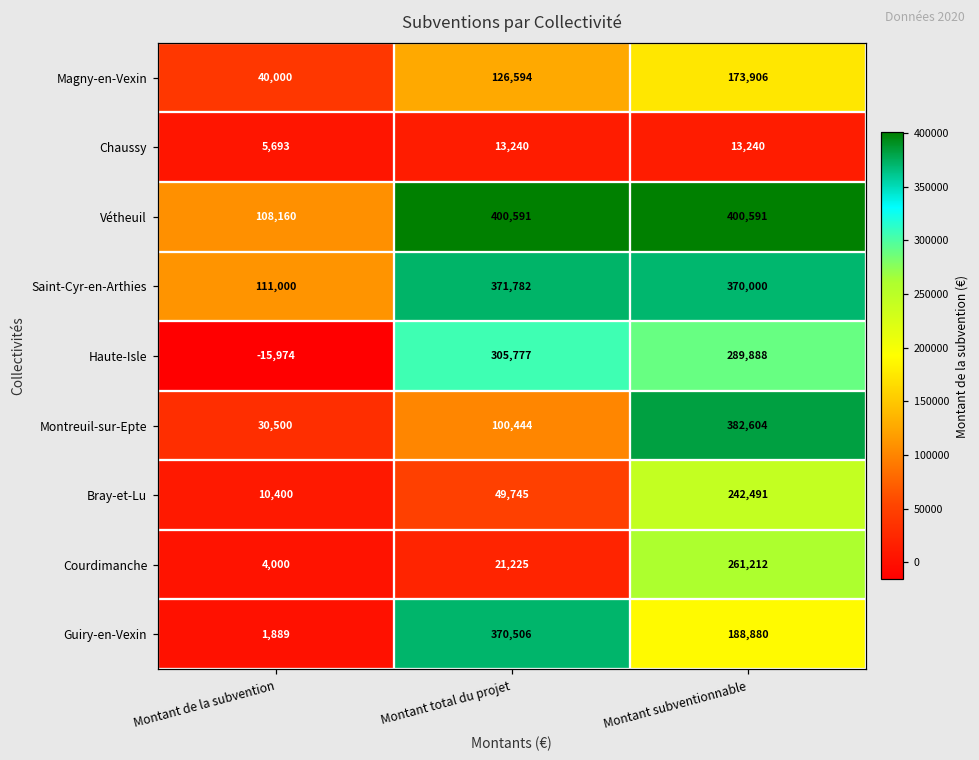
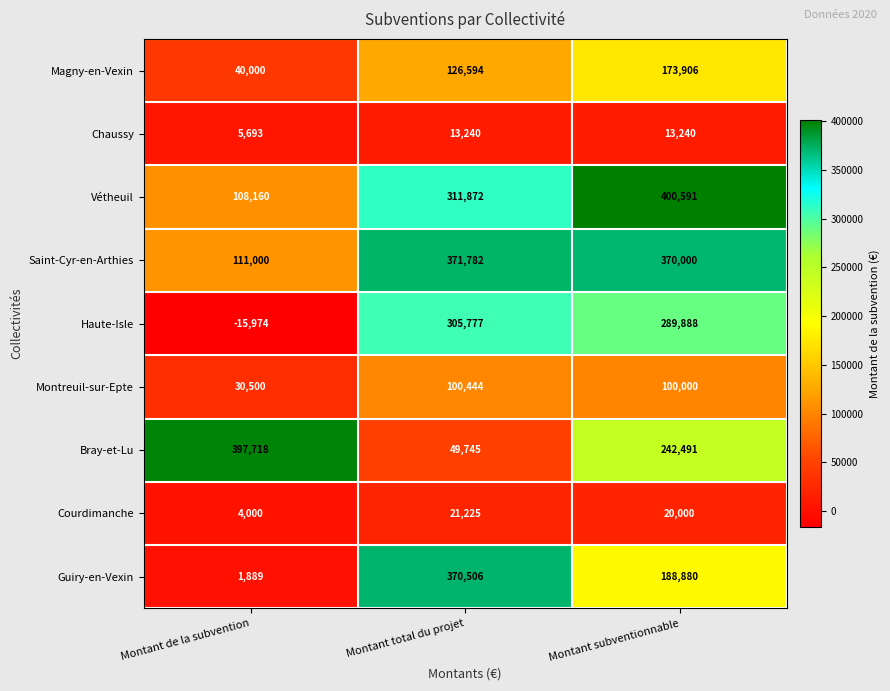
  {
    "Magny-en-Vexin": {
      "Montant de la subvention": "40,000",
      "Montant total du projet": "126,594",
      "Montant subventionnable": "173,906"
    },
    "Chaussy": {
      "Montant de la subvention": "5,693",
      "Montant total du projet": "13,240",
      "Montant subventionnable": "13,240"
    },
    "Vétheuil": {
      "Montant de la subvention": "108,160",
-     "Montant total du projet": "400,591",
+     "Montant total du projet": "311,872",
      "Montant subventionnable": "400,591"
    },
    "Saint-Cyr-en-Arthies": {
      "Montant de la subvention": "111,000",
      "Montant total du projet": "371,782",
      "Montant subventionnable": "370,000"
    },
    "Haute-Isle": {
      "Montant de la subvention": "-15,974",
      "Montant total du projet": "305,777",
      "Montant subventionnable": "289,888"
    },
    "Montreuil-sur-Epte": {
      "Montant de la subvention": "30,500",
      "Montant total du projet": "100,444",
-     "Montant subventionnable": "382,604"
+     "Montant subventionnable": "100,000"
    },
    "Bray-et-Lu": {
-     "Montant de la subvention": "10,400",
+     "Montant de la subvention": "397,718",
      "Montant total du projet": "49,745",
      "Montant subventionnable": "242,491"
    },
    "Courdimanche": {
      "Montant de la subvention": "4,000",
      "Montant total du projet": "21,225",
-     "Montant subventionnable": "261,212"
+     "Montant subventionnable": "20,000"
    },
    "Guiry-en-Vexin": {
      "Montant de la subvention": "1,889",
      "Montant total du projet": "370,506",
      "Montant subventionnable": "188,880"
    }
  }
